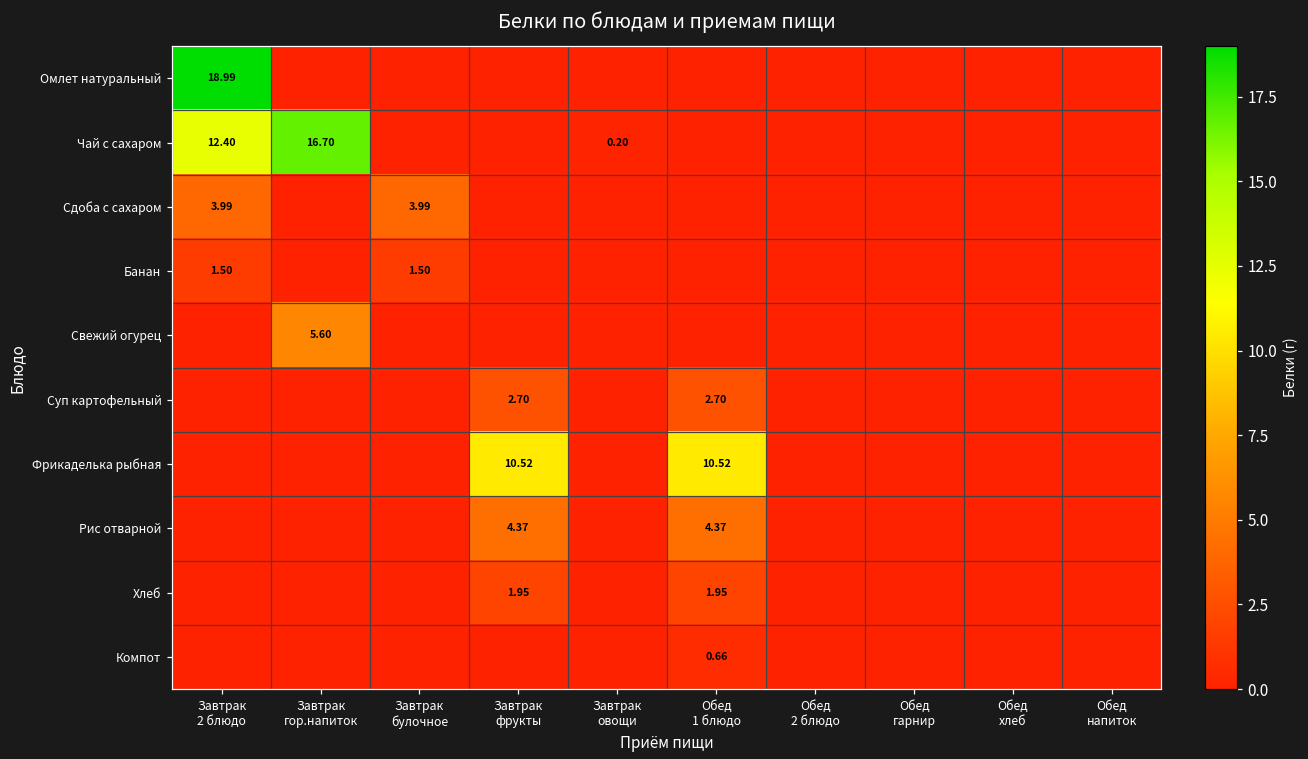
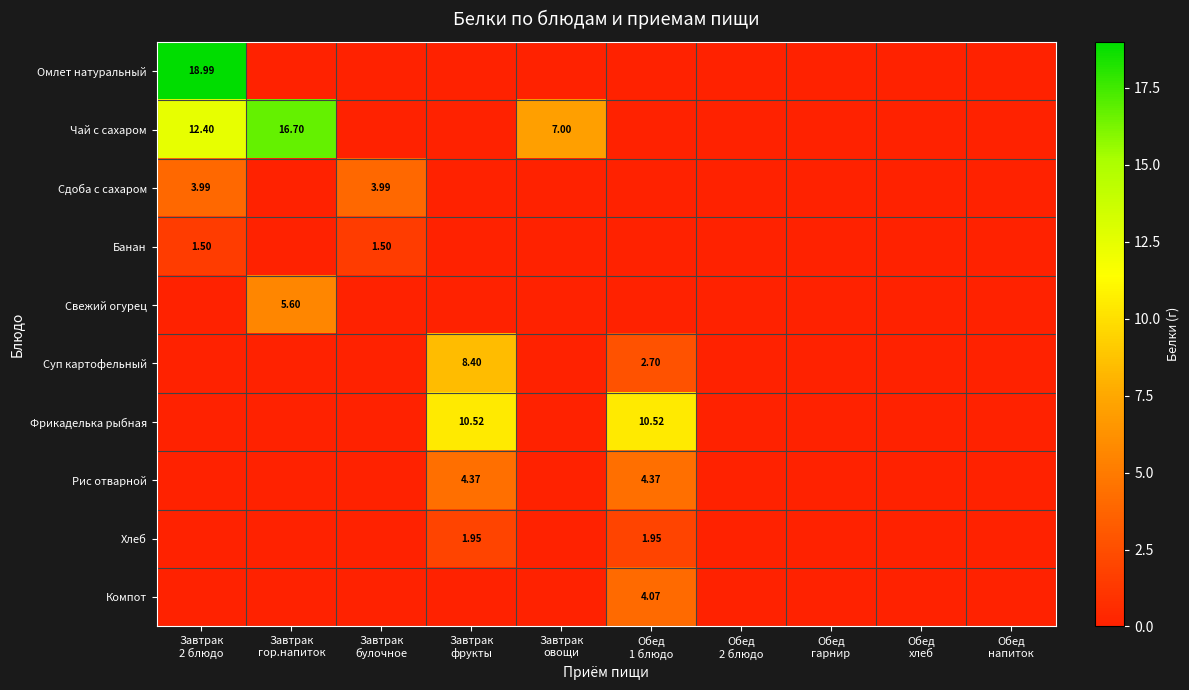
  {
    "Омлет натуральный": {
      "Завтрак 2 блюдо": 18.99
    },
    "Чай с сахаром": {
      "Завтрак 2 блюдо": 12.40,
      "Завтрак гор.напиток": 16.70,
-     "Завтрак овощи": 0.20
+     "Завтрак овощи": 7.00
    },
    "Сдоба с сахаром": {
      "Завтрак 2 блюдо": 3.99,
      "Завтрак булочное": 3.99
    },
    "Банан": {
      "Завтрак 2 блюдо": 1.50,
      "Завтрак булочное": 1.50
    },
    "Свежий огурец": {
      "Завтрак гор.напиток": 5.60
    },
    "Суп картофельный": {
-     "Завтрак фрукты": 2.70,
+     "Завтрак фрукты": 8.40,
      "Обед 1 блюдо": 2.70
    },
    "Фрикаделька рыбная": {
      "Завтрак фрукты": 10.52,
      "Обед 1 блюдо": 10.52
    },
    "Рис отварной": {
      "Завтрак фрукты": 4.37,
      "Обед 1 блюдо": 4.37
    },
    "Хлеб": {
      "Завтрак фрукты": 1.95,
      "Обед 1 блюдо": 1.95
    },
    "Компот": {
-     "Обед 1 блюдо": 0.66
+     "Обед 1 блюдо": 4.07
    }
  }
